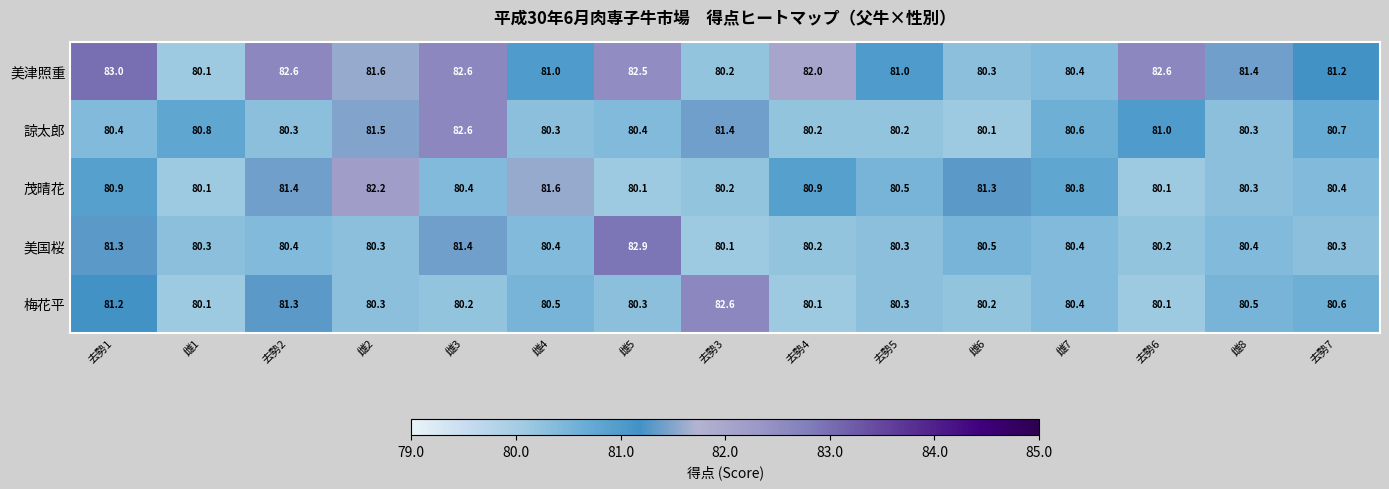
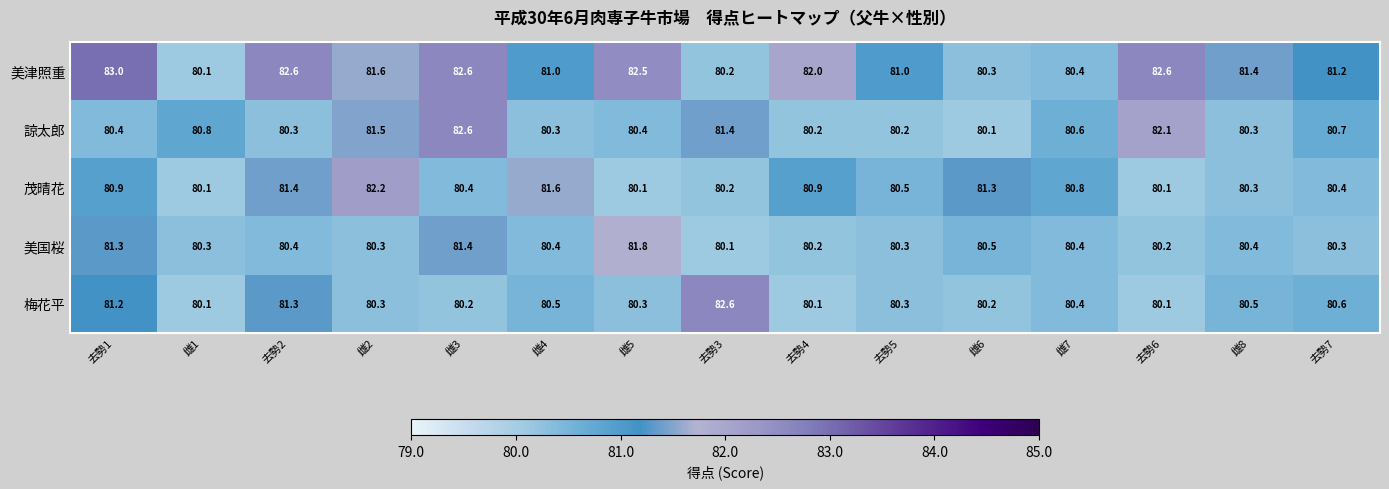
  {
    "美津照重": {
      "去勢1": 83.0,
      "雌1": 80.1,
      "去勢2": 82.6,
      "雌2": 81.6,
      "雌3": 82.6,
      "雌4": 81.0,
      "雌5": 82.5,
      "去勢3": 80.2,
      "去勢4": 82.0,
      "去勢5": 81.0,
      "雌6": 80.3,
      "雌7": 80.4,
      "去勢6": 82.6,
      "雌8": 81.4,
      "去勢7": 81.2
    },
    "諒太郎": {
      "去勢1": 80.4,
      "雌1": 80.8,
      "去勢2": 80.3,
      "雌2": 81.5,
      "雌3": 82.6,
      "雌4": 80.3,
      "雌5": 80.4,
      "去勢3": 81.4,
      "去勢4": 80.2,
      "去勢5": 80.2,
      "雌6": 80.1,
      "雌7": 80.6,
-     "去勢6": 81.0,
+     "去勢6": 82.1,
      "雌8": 80.3,
      "去勢7": 80.7
    },
    "茂晴花": {
      "去勢1": 80.9,
      "雌1": 80.1,
      "去勢2": 81.4,
      "雌2": 82.2,
      "雌3": 80.4,
      "雌4": 81.6,
      "雌5": 80.1,
      "去勢3": 80.2,
      "去勢4": 80.9,
      "去勢5": 80.5,
      "雌6": 81.3,
      "雌7": 80.8,
      "去勢6": 80.1,
      "雌8": 80.3,
      "去勢7": 80.4
    },
    "美国桜": {
      "去勢1": 81.3,
      "雌1": 80.3,
      "去勢2": 80.4,
      "雌2": 80.3,
      "雌3": 81.4,
      "雌4": 80.4,
-     "雌5": 82.9,
+     "雌5": 81.8,
      "去勢3": 80.1,
      "去勢4": 80.2,
      "去勢5": 80.3,
      "雌6": 80.5,
      "雌7": 80.4,
      "去勢6": 80.2,
      "雌8": 80.4,
      "去勢7": 80.3
    },
    "梅花平": {
      "去勢1": 81.2,
      "雌1": 80.1,
      "去勢2": 81.3,
      "雌2": 80.3,
      "雌3": 80.2,
      "雌4": 80.5,
      "雌5": 80.3,
      "去勢3": 82.6,
      "去勢4": 80.1,
      "去勢5": 80.3,
      "雌6": 80.2,
      "雌7": 80.4,
      "去勢6": 80.1,
      "雌8": 80.5,
      "去勢7": 80.6
    }
  }
